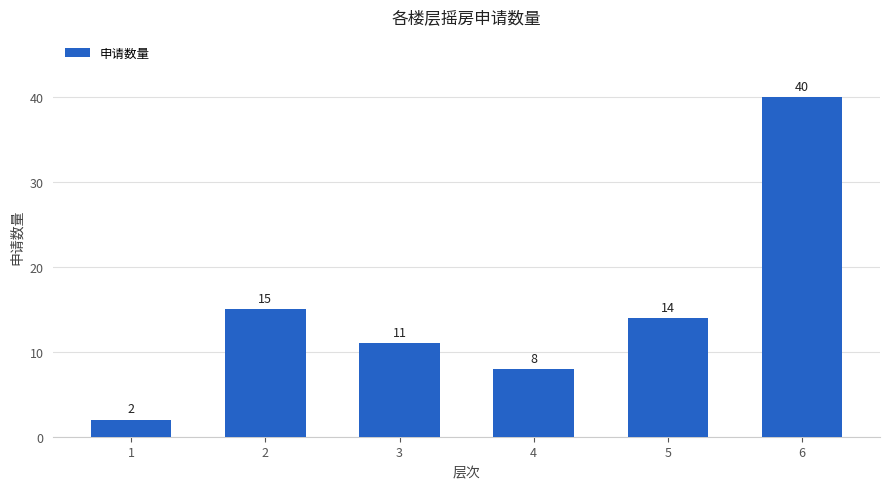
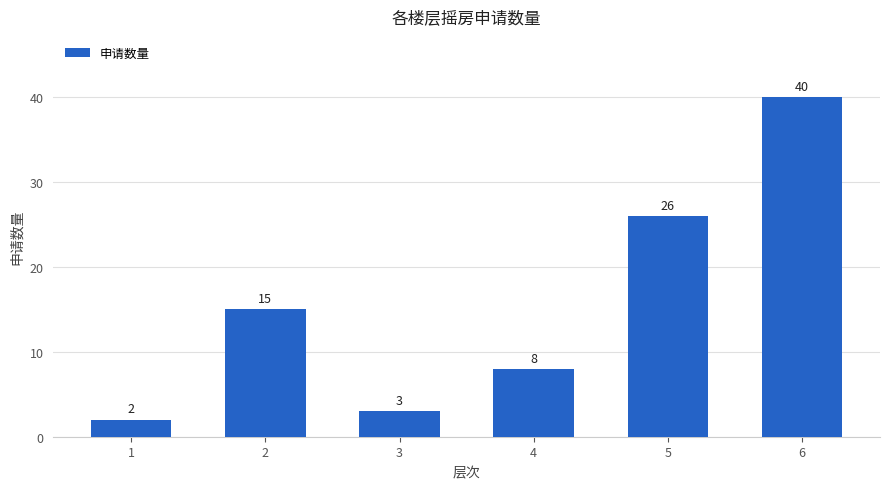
  {
    "1": 2,
    "2": 15,
-   "3": 11,
+   "3": 3,
    "4": 8,
-   "5": 14,
+   "5": 26,
    "6": 40
  }
